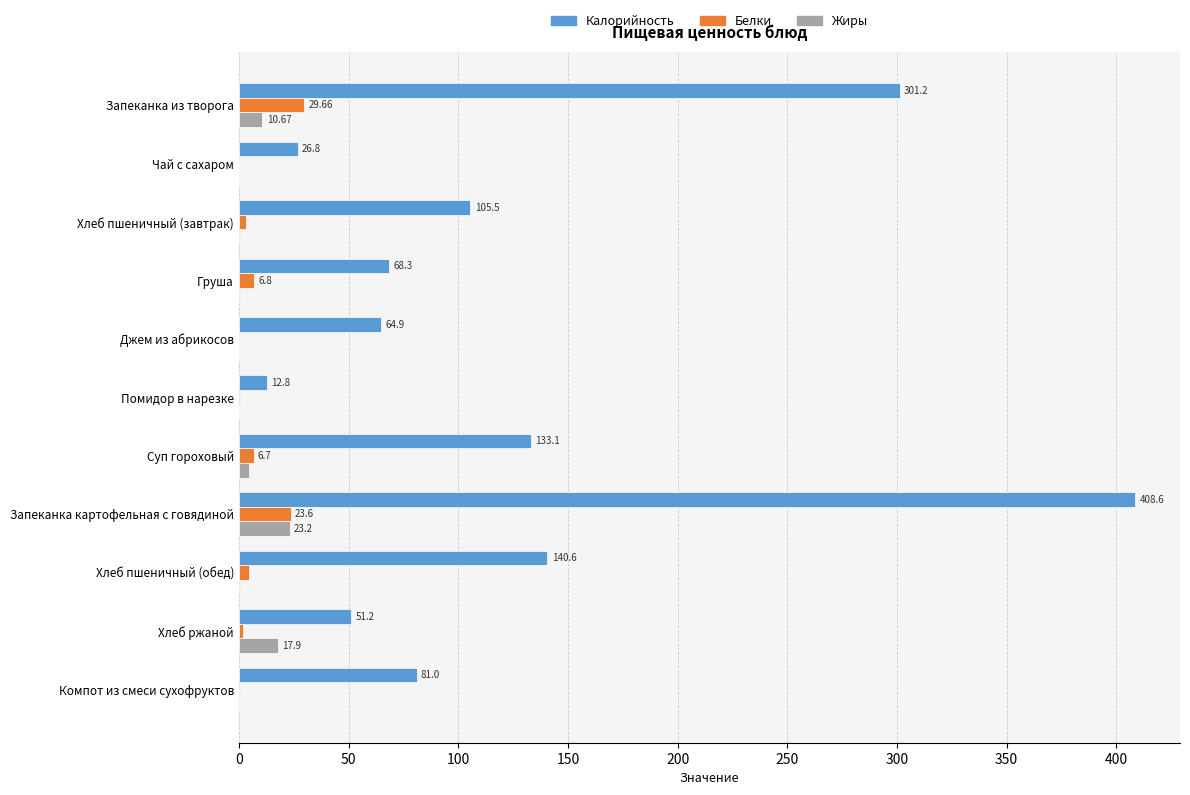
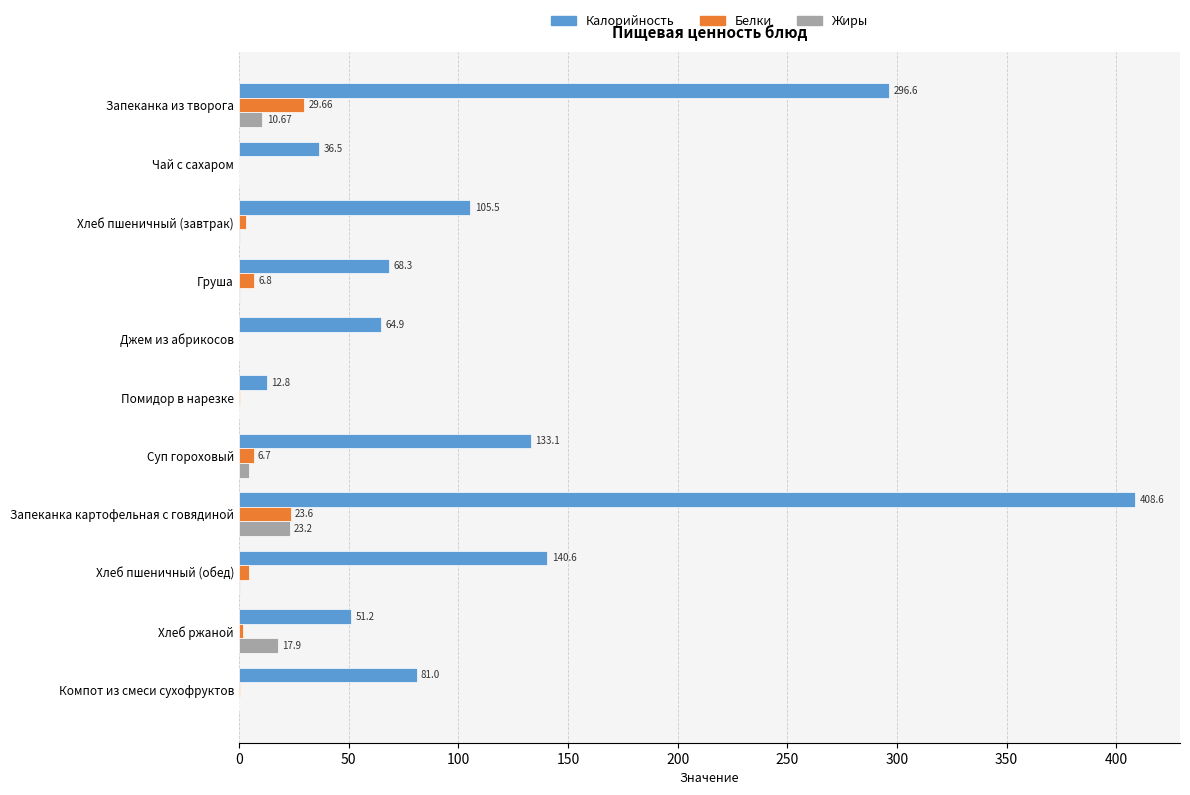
  {
    "Калорийность": {
-     "Запеканка из творога": 301.2,
-     "Чай с сахаром": 26.8,
+     "Запеканка из творога": 296.6,
+     "Чай с сахаром": 36.5,
      "Хлеб пшеничный (завтрак)": 105.5,
      "Груша": 68.3,
      "Джем из абрикосов": 64.9,
      "Помидор в нарезке": 12.8,
      "Суп гороховый": 133.1,
      "Запеканка картофельная с говядиной": 408.6,
      "Хлеб пшеничный (обед)": 140.6,
      "Хлеб ржаной": 51.2,
      "Компот из смеси сухофруктов": 81.0
    },
    "Белки": {
      "Запеканка из творога": 29.66,
      "Груша": 6.8,
      "Суп гороховый": 6.7,
      "Запеканка картофельная с говядиной": 23.6
    },
    "Жиры": {
      "Запеканка из творога": 10.67,
      "Запеканка картофельная с говядиной": 23.2,
      "Хлеб ржаной": 17.9
    }
  }
